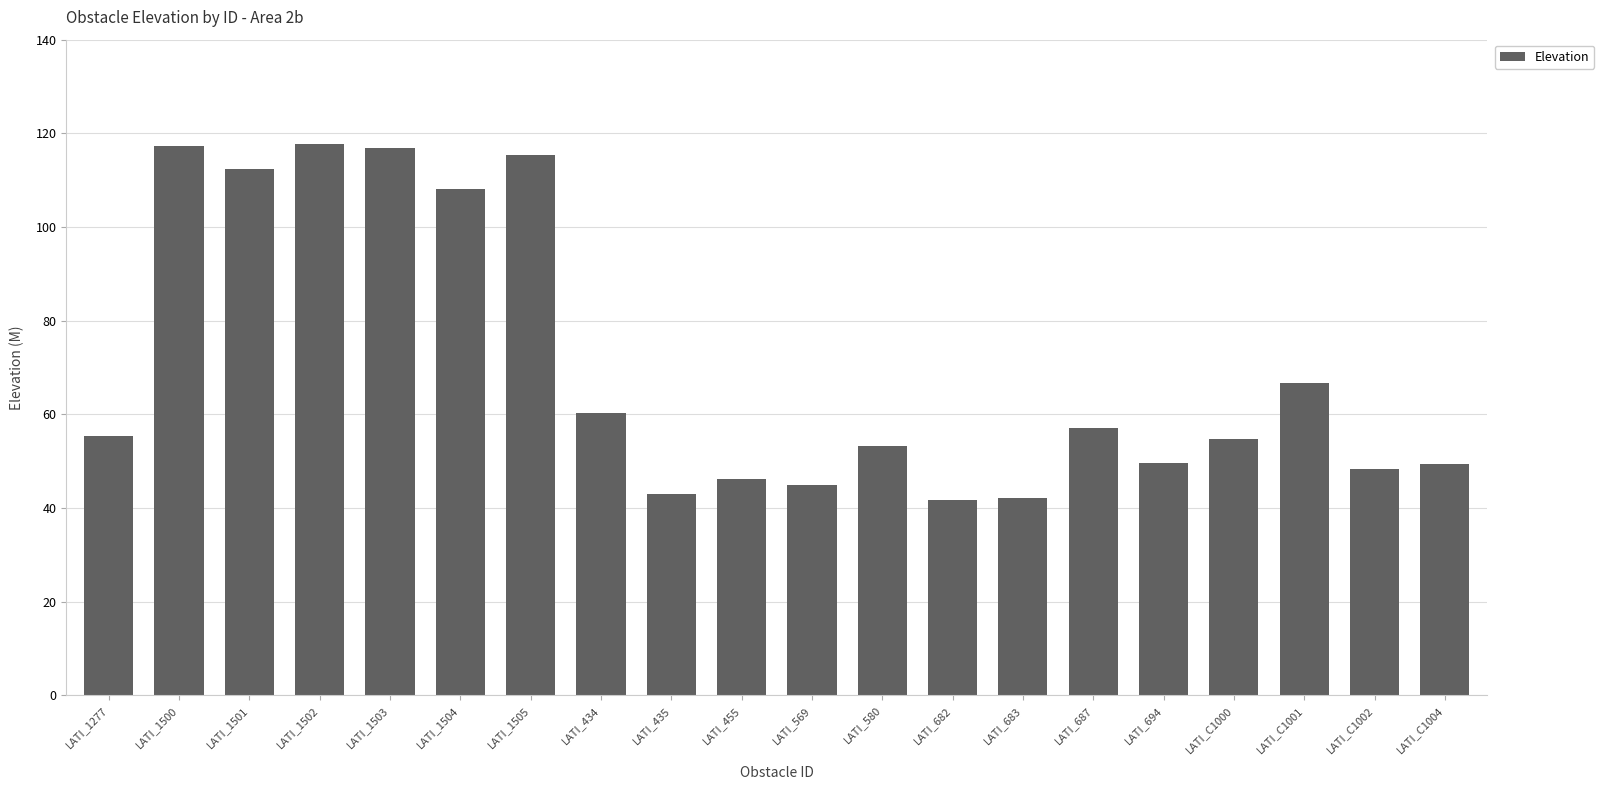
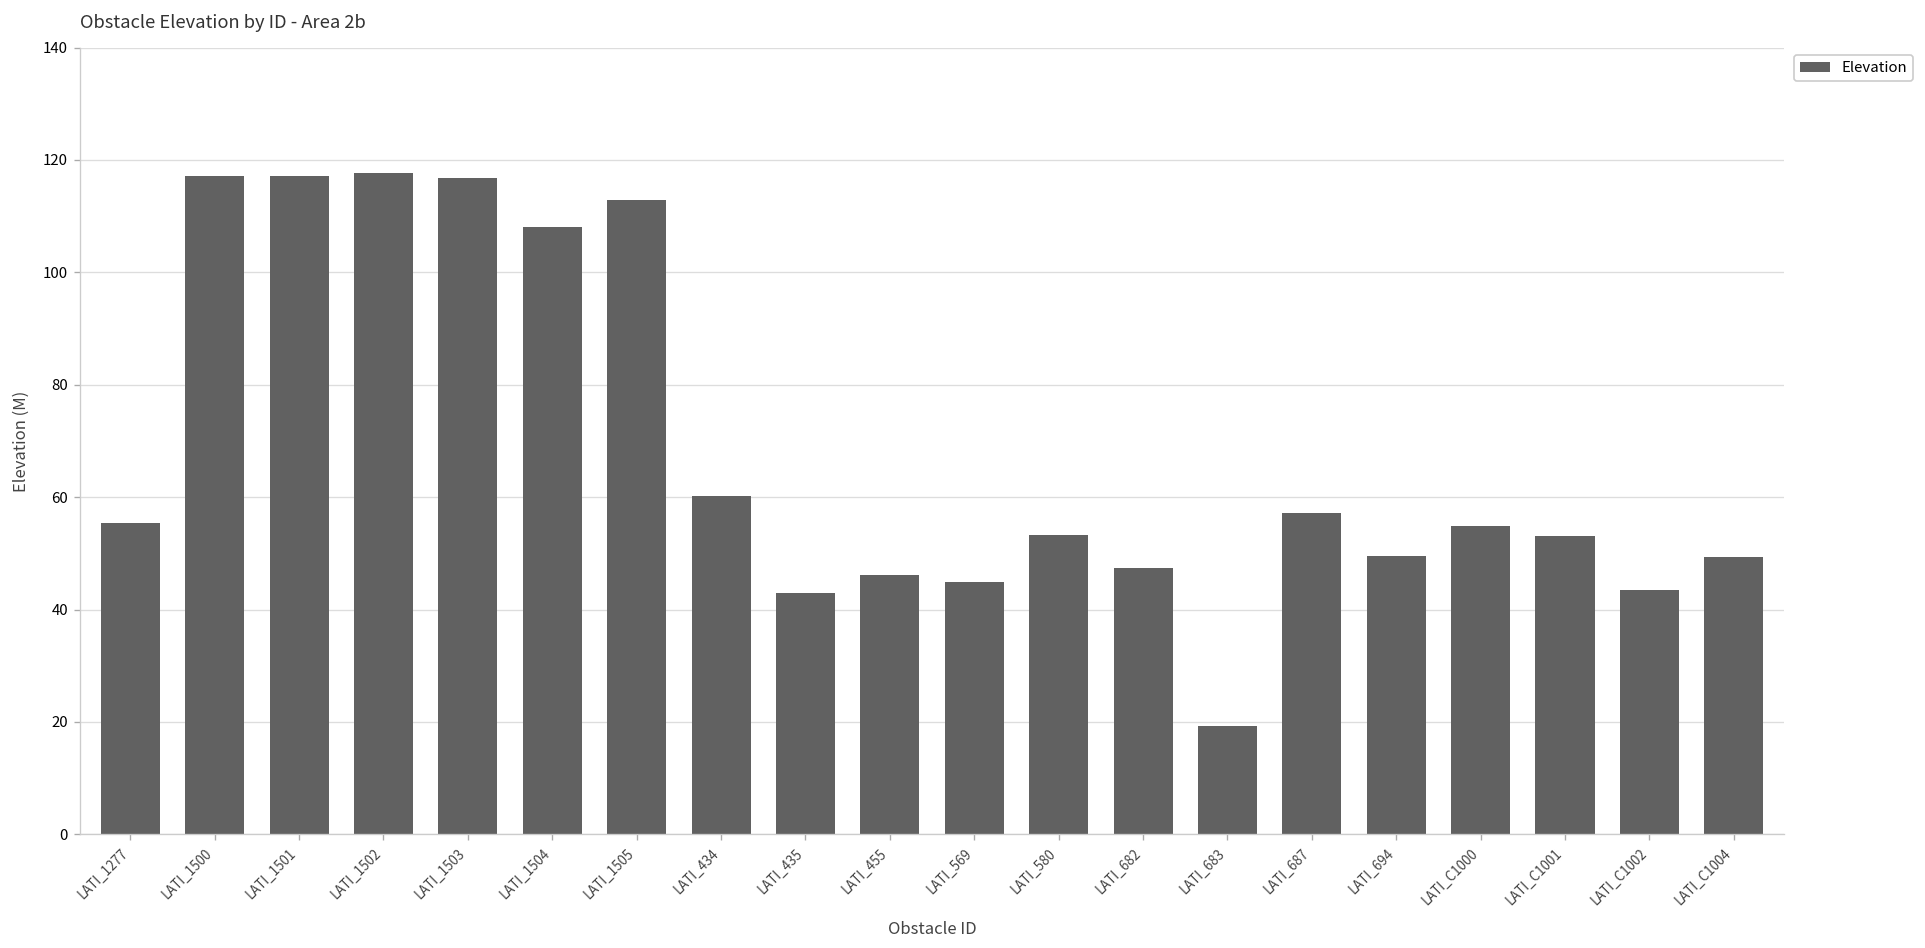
  {
    "LATI_1277": 55,
    "LATI_1500": 117,
-   "LATI_1501": 112,
+   "LATI_1501": 117,
    "LATI_1502": 118,
    "LATI_1503": 117,
    "LATI_1504": 108,
-   "LATI_1505": 115,
+   "LATI_1505": 113,
    "LATI_434": 60,
    "LATI_435": 43,
    "LATI_455": 46,
    "LATI_569": 45,
    "LATI_580": 53,
-   "LATI_682": 42,
-   "LATI_683": 42,
+   "LATI_682": 47,
+   "LATI_683": 19,
    "LATI_687": 57,
    "LATI_694": 50,
    "LATI_C1000": 55,
-   "LATI_C1001": 67,
-   "LATI_C1002": 48,
+   "LATI_C1001": 53,
+   "LATI_C1002": 43,
    "LATI_C1004": 49
  }
